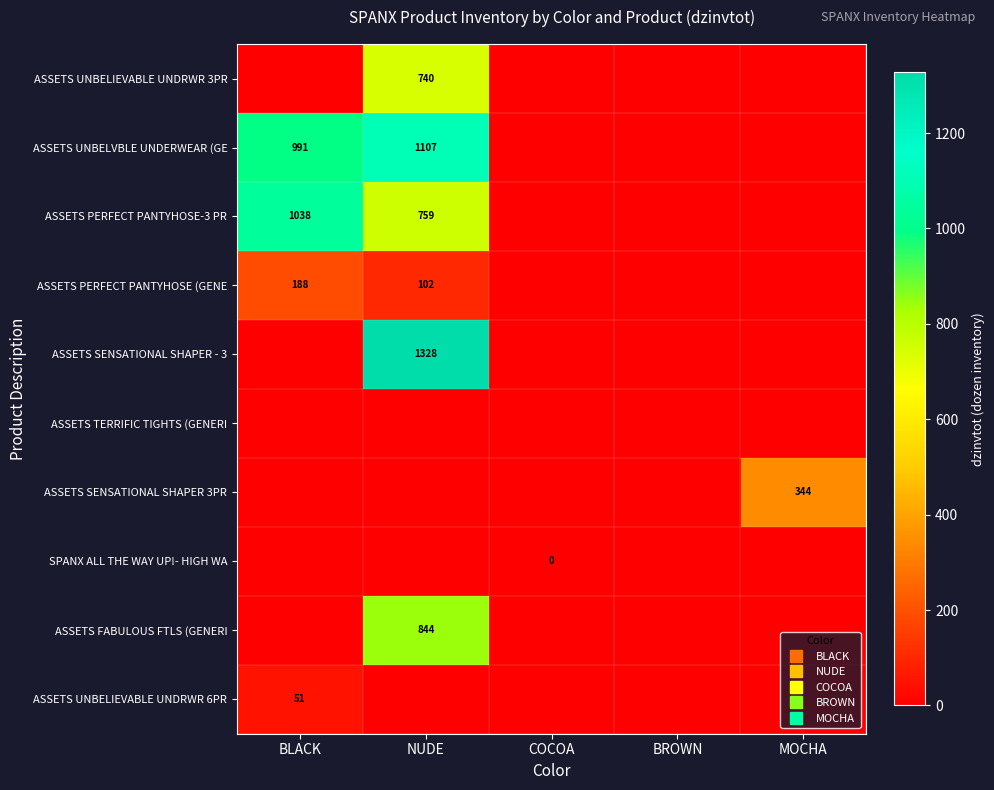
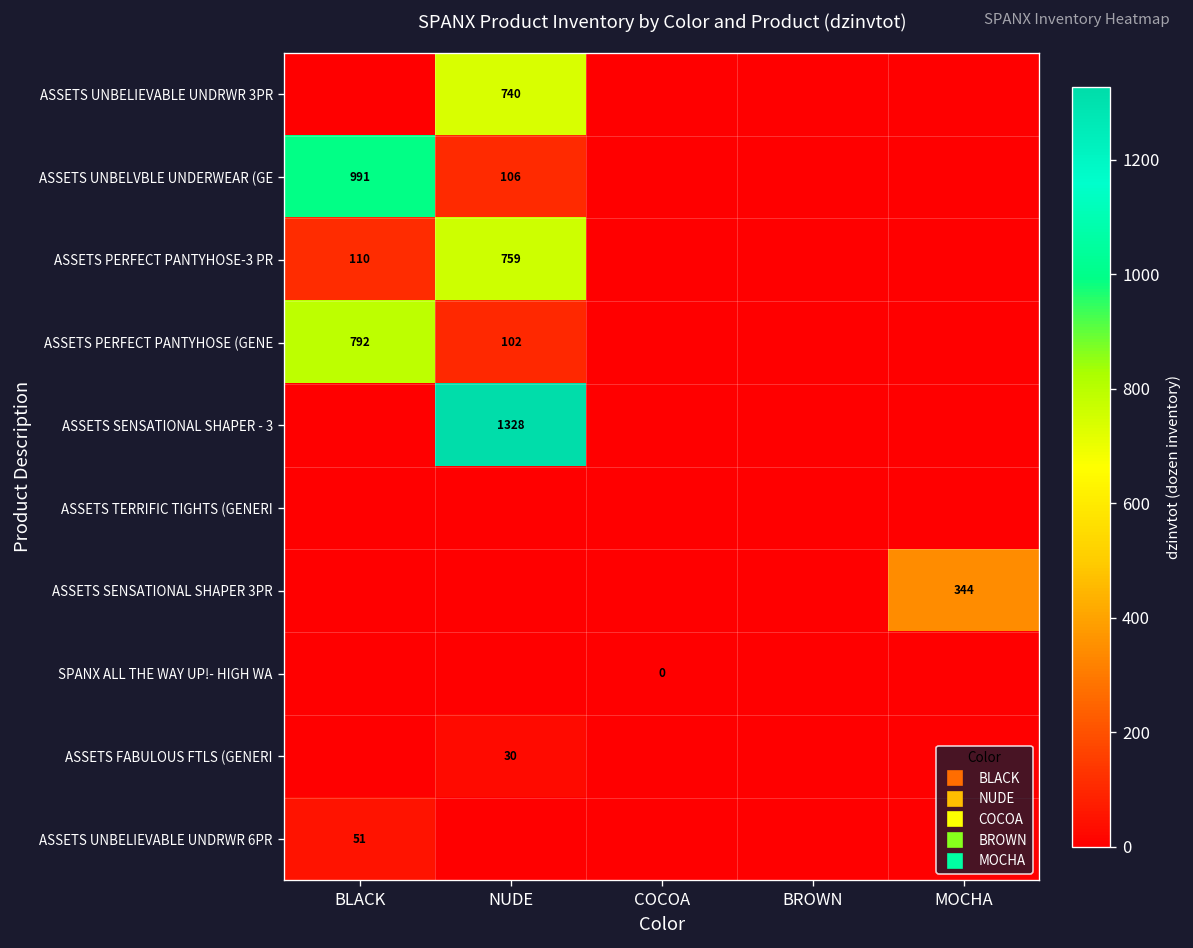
  {
    "ASSETS UNBELIEVABLE UNDRWR 3PR": {
      "NUDE": 740
    },
    "ASSETS UNBELVBLE UNDERWEAR (GE": {
      "BLACK": 991,
-     "NUDE": 1107
+     "NUDE": 106
    },
    "ASSETS PERFECT PANTYHOSE-3 PR": {
-     "BLACK": 1038,
+     "BLACK": 110,
      "NUDE": 759
    },
    "ASSETS PERFECT PANTYHOSE (GENE": {
-     "BLACK": 188,
+     "BLACK": 792,
      "NUDE": 102
    },
    "ASSETS SENSATIONAL SHAPER - 3": {
      "NUDE": 1328
    },
    "ASSETS SENSATIONAL SHAPER 3PR": {
      "MOCHA": 344
    },
    "SPANX ALL THE WAY UP!- HIGH WA": {
      "COCOA": 0
    },
    "ASSETS FABULOUS FTLS (GENERI": {
-     "NUDE": 844
+     "NUDE": 30
    },
    "ASSETS UNBELIEVABLE UNDRWR 6PR": {
      "BLACK": 51
    }
  }
